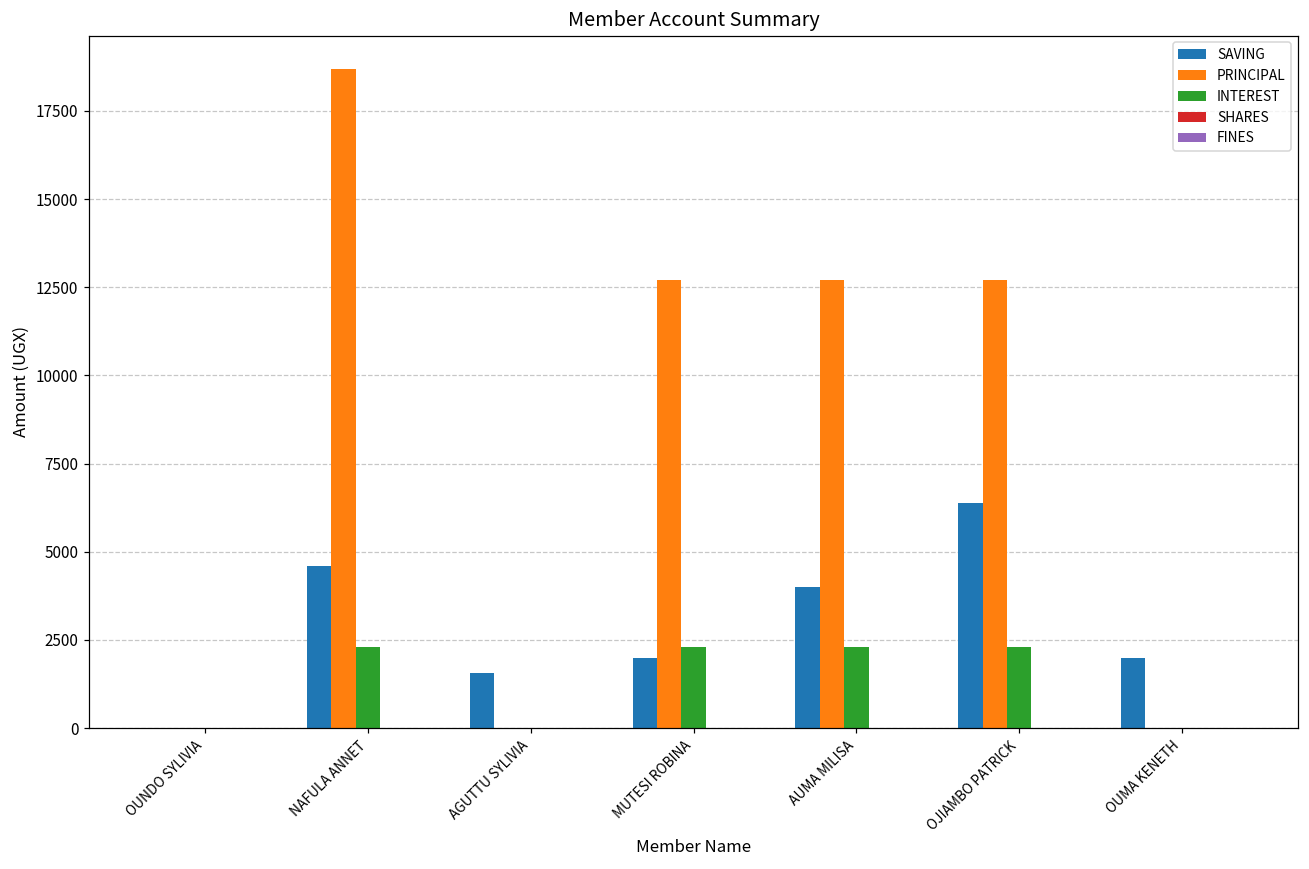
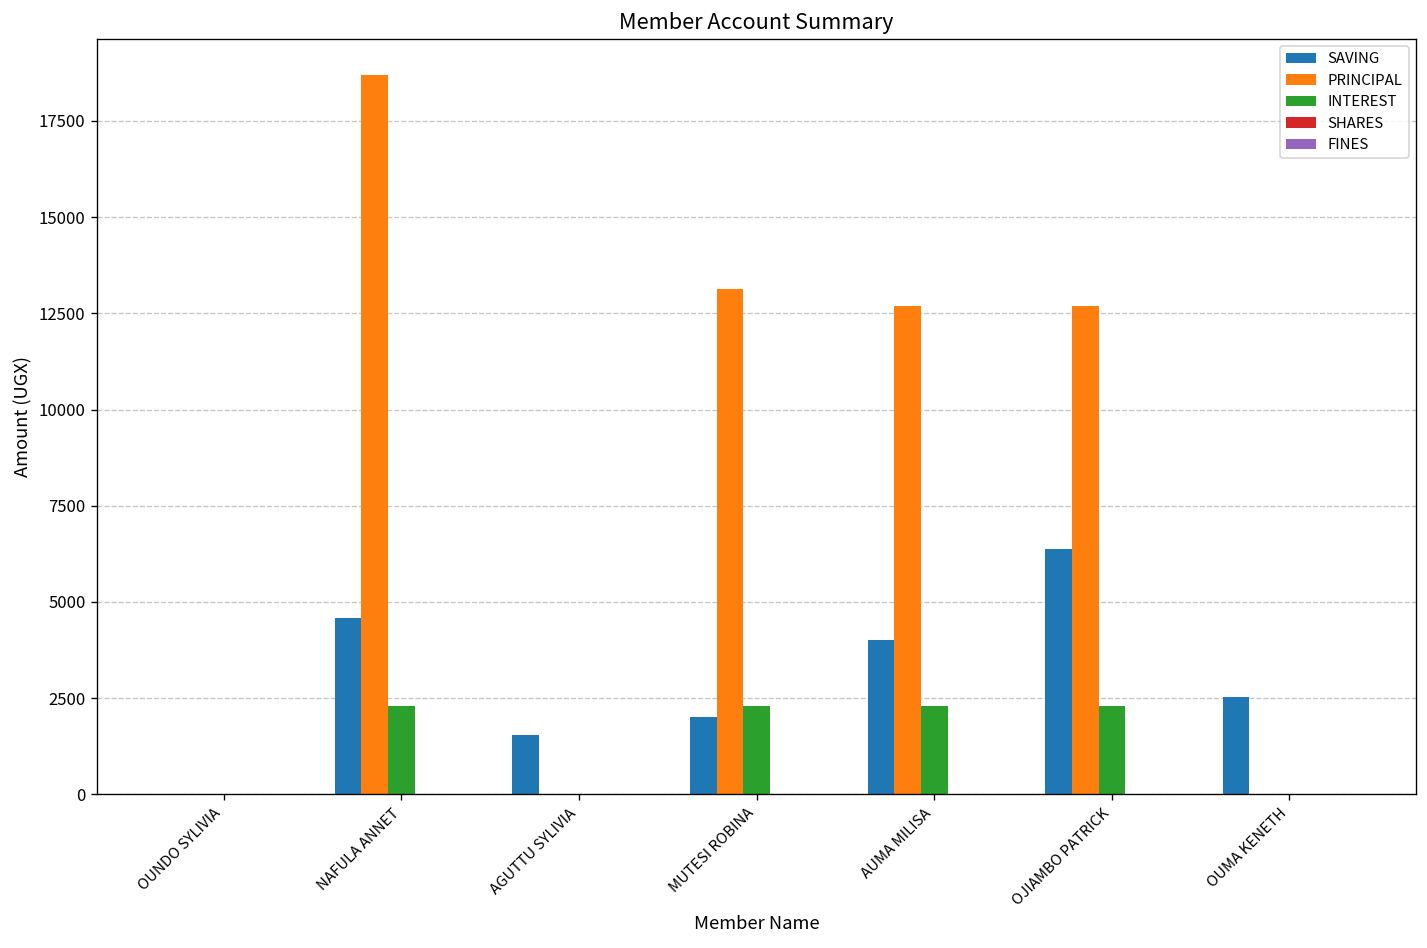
  {
    "SAVING": {
      "OUNDO SYLIVIA": 0,
      "NAFULA ANNET": 4600,
      "AGUTTU SYLIVIA": 1600,
      "MUTESI ROBINA": 2000,
      "AUMA MILISA": 4000,
      "OJIAMBO PATRICK": 6400,
-     "OUMA KENETH": 2000
+     "OUMA KENETH": 2500
    },
    "PRINCIPAL": {
      "OUNDO SYLIVIA": 0,
      "NAFULA ANNET": 18700,
      "AGUTTU SYLIVIA": 0,
-     "MUTESI ROBINA": 12700,
+     "MUTESI ROBINA": 13100,
      "AUMA MILISA": 12700,
      "OJIAMBO PATRICK": 12700,
      "OUMA KENETH": 0
    },
    "INTEREST": {
      "OUNDO SYLIVIA": 0,
      "NAFULA ANNET": 2300,
      "AGUTTU SYLIVIA": 0,
      "MUTESI ROBINA": 2300,
      "AUMA MILISA": 2300,
      "OJIAMBO PATRICK": 2300,
      "OUMA KENETH": 0
    },
    "SHARES": {
      "OUNDO SYLIVIA": 0,
      "NAFULA ANNET": 0,
      "AGUTTU SYLIVIA": 0,
      "MUTESI ROBINA": 0,
      "AUMA MILISA": 0,
      "OJIAMBO PATRICK": 0,
      "OUMA KENETH": 0
    },
    "FINES": {
      "OUNDO SYLIVIA": 0,
      "NAFULA ANNET": 0,
      "AGUTTU SYLIVIA": 0,
      "MUTESI ROBINA": 0,
      "AUMA MILISA": 0,
      "OJIAMBO PATRICK": 0,
      "OUMA KENETH": 0
    }
  }
